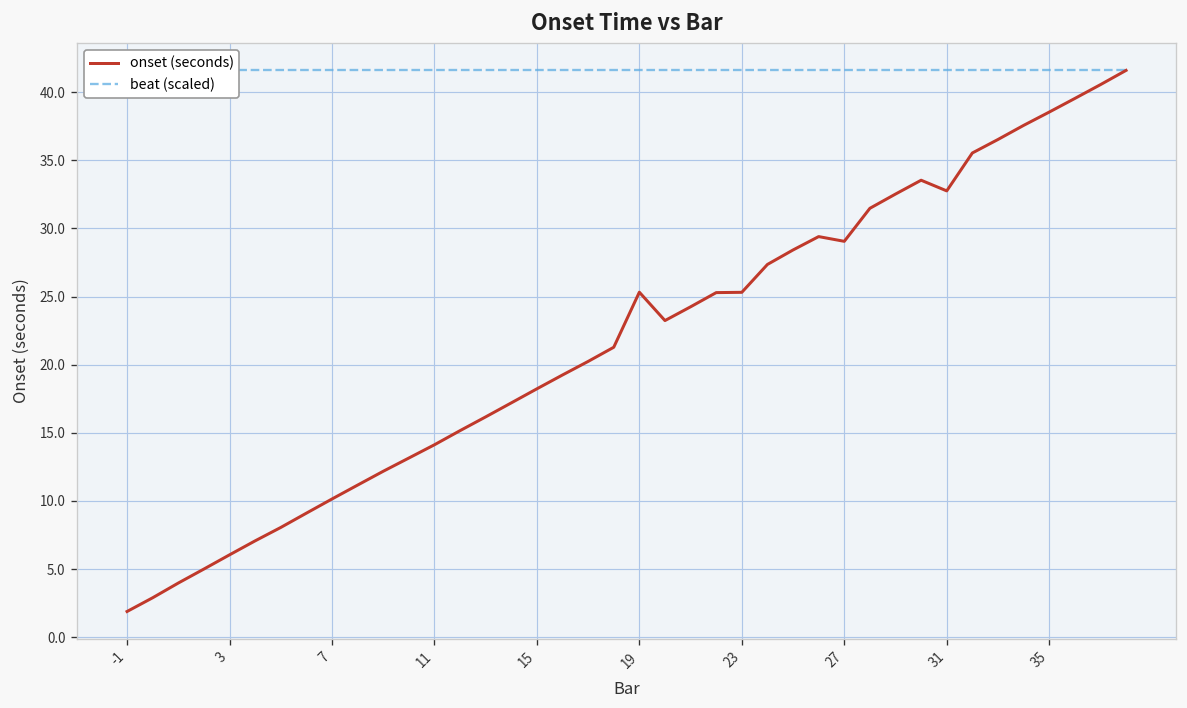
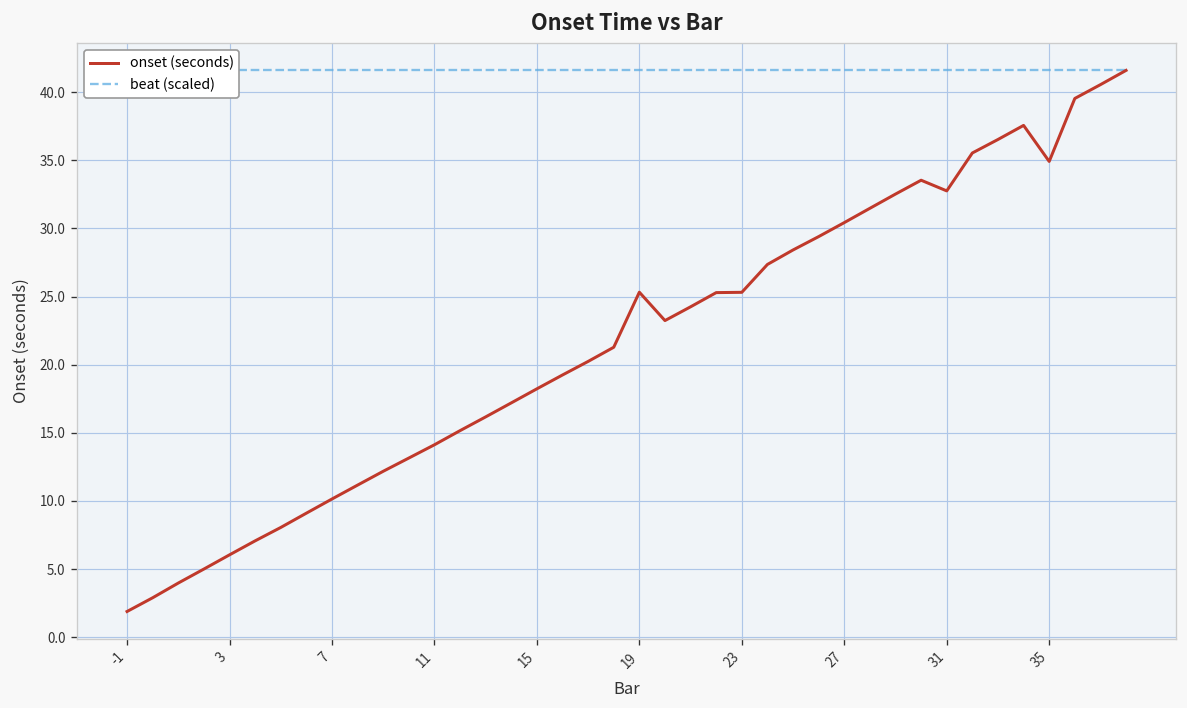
  {
    "onset (seconds)": {
      "-1": 1.9,
      "3": 6.0,
      "7": 10.1,
      "11": 14.1,
      "15": 18.2,
      "19": 25.3,
      "23": 25.3,
-     "27": 29.1,
+     "27": 30.4,
      "31": 32.8,
-     "35": 38.5
+     "35": 34.9
    },
    "beat (scaled)": {
      "7": 41.6,
      "11": 41.6,
      "15": 41.6,
      "19": 41.6,
      "23": 41.6,
      "27": 41.6,
      "31": 41.6,
      "35": 41.6
    }
  }
